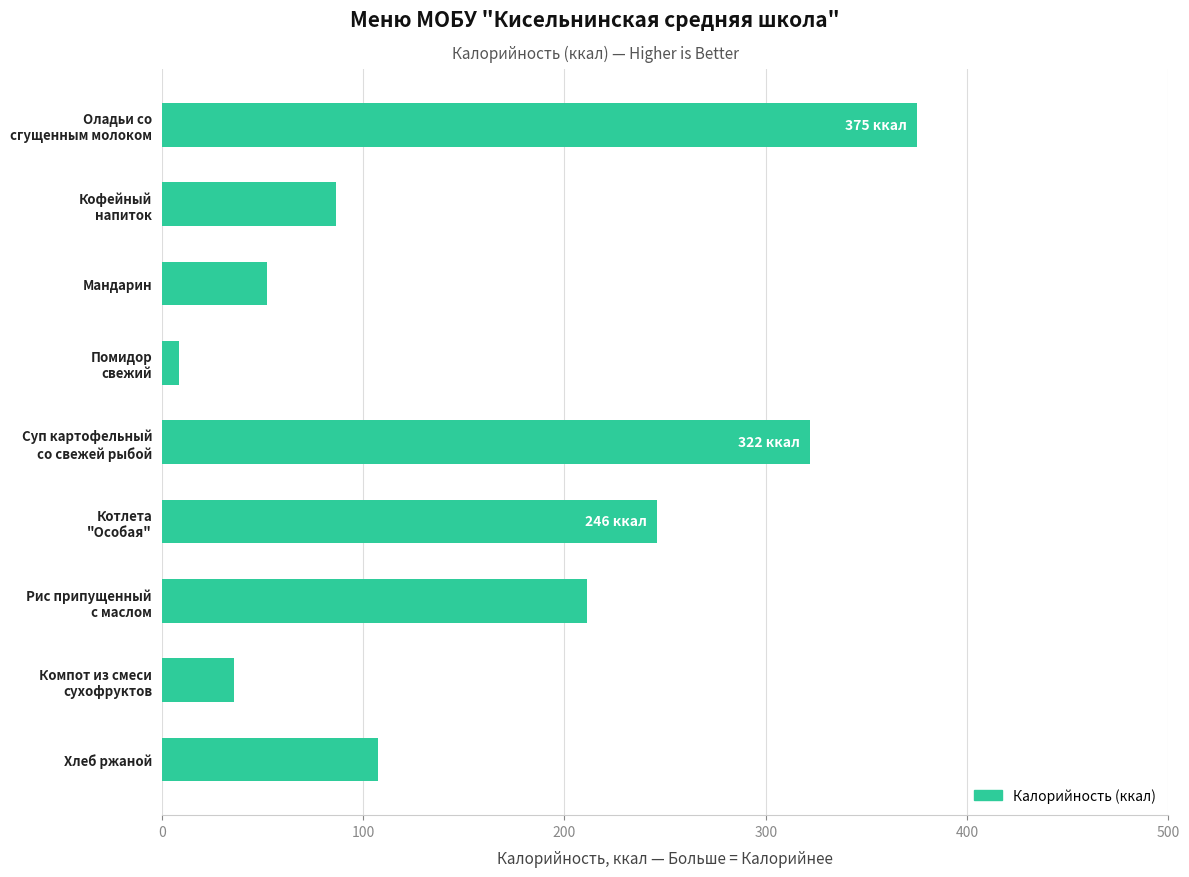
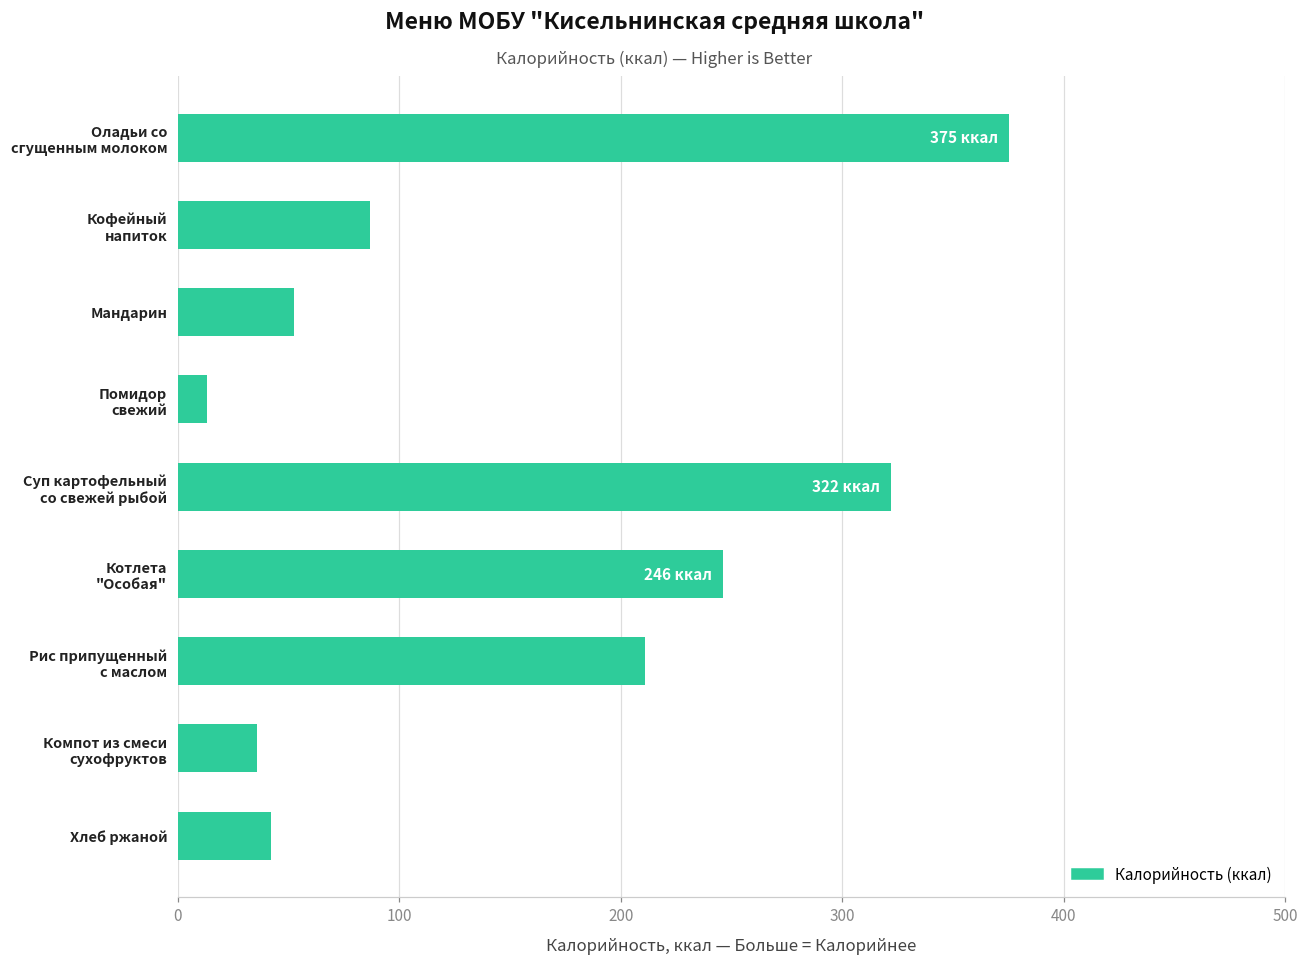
  {
    "Кофейный напиток": 87,
    "Мандарин": 52,
-   "Помидор свежий": 8,
+   "Помидор свежий": 13,
    "Рис припущенный с маслом": 211,
    "Компот из смеси сухофруктов": 36,
-   "Хлеб ржаной": 108
+   "Хлеб ржаной": 42
  }
